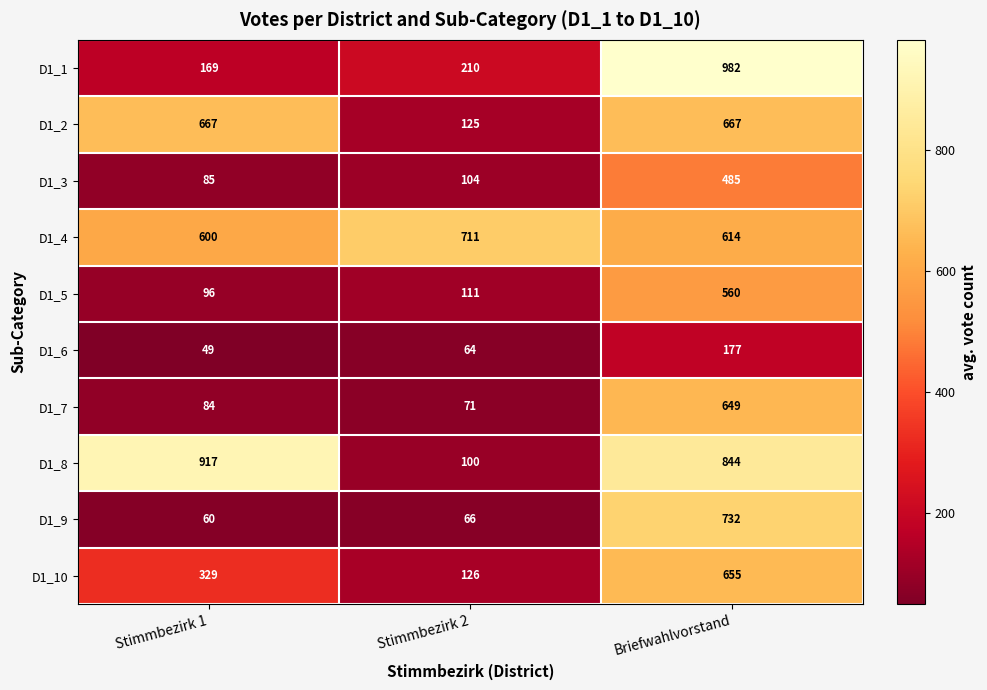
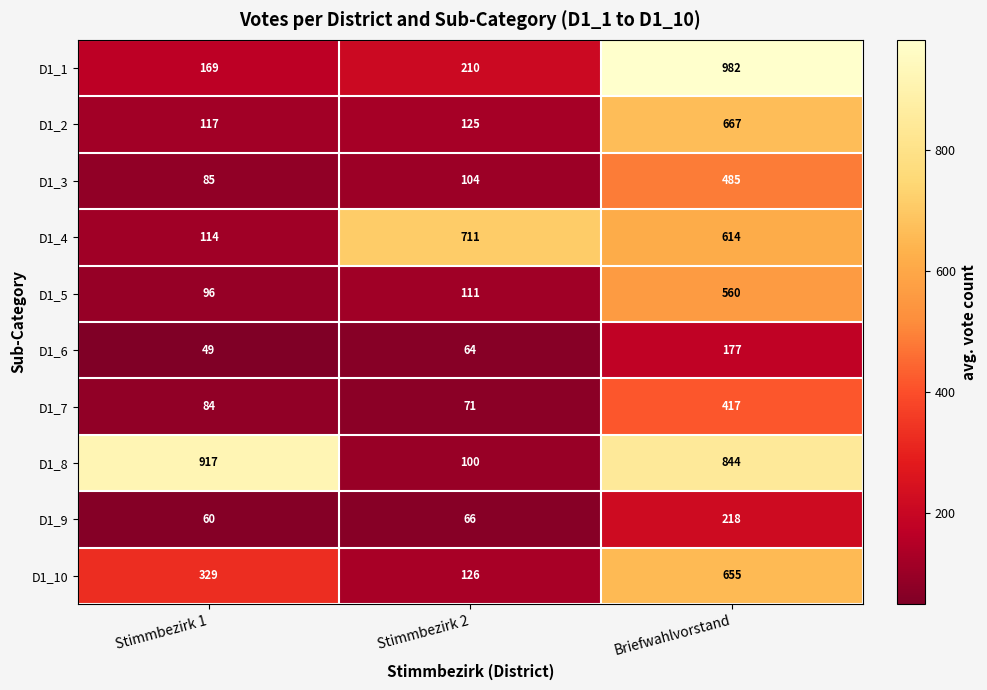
  {
    "D1_1": {
      "Stimmbezirk 1": 169,
      "Stimmbezirk 2": 210,
      "Briefwahlvorstand": 982
    },
    "D1_2": {
-     "Stimmbezirk 1": 667,
+     "Stimmbezirk 1": 117,
      "Stimmbezirk 2": 125,
      "Briefwahlvorstand": 667
    },
    "D1_3": {
      "Stimmbezirk 1": 85,
      "Stimmbezirk 2": 104,
      "Briefwahlvorstand": 485
    },
    "D1_4": {
-     "Stimmbezirk 1": 600,
+     "Stimmbezirk 1": 114,
      "Stimmbezirk 2": 711,
      "Briefwahlvorstand": 614
    },
    "D1_5": {
      "Stimmbezirk 1": 96,
      "Stimmbezirk 2": 111,
      "Briefwahlvorstand": 560
    },
    "D1_6": {
      "Stimmbezirk 1": 49,
      "Stimmbezirk 2": 64,
      "Briefwahlvorstand": 177
    },
    "D1_7": {
      "Stimmbezirk 1": 84,
      "Stimmbezirk 2": 71,
-     "Briefwahlvorstand": 649
+     "Briefwahlvorstand": 417
    },
    "D1_8": {
      "Stimmbezirk 1": 917,
      "Stimmbezirk 2": 100,
      "Briefwahlvorstand": 844
    },
    "D1_9": {
      "Stimmbezirk 1": 60,
      "Stimmbezirk 2": 66,
-     "Briefwahlvorstand": 732
+     "Briefwahlvorstand": 218
    },
    "D1_10": {
      "Stimmbezirk 1": 329,
      "Stimmbezirk 2": 126,
      "Briefwahlvorstand": 655
    }
  }
